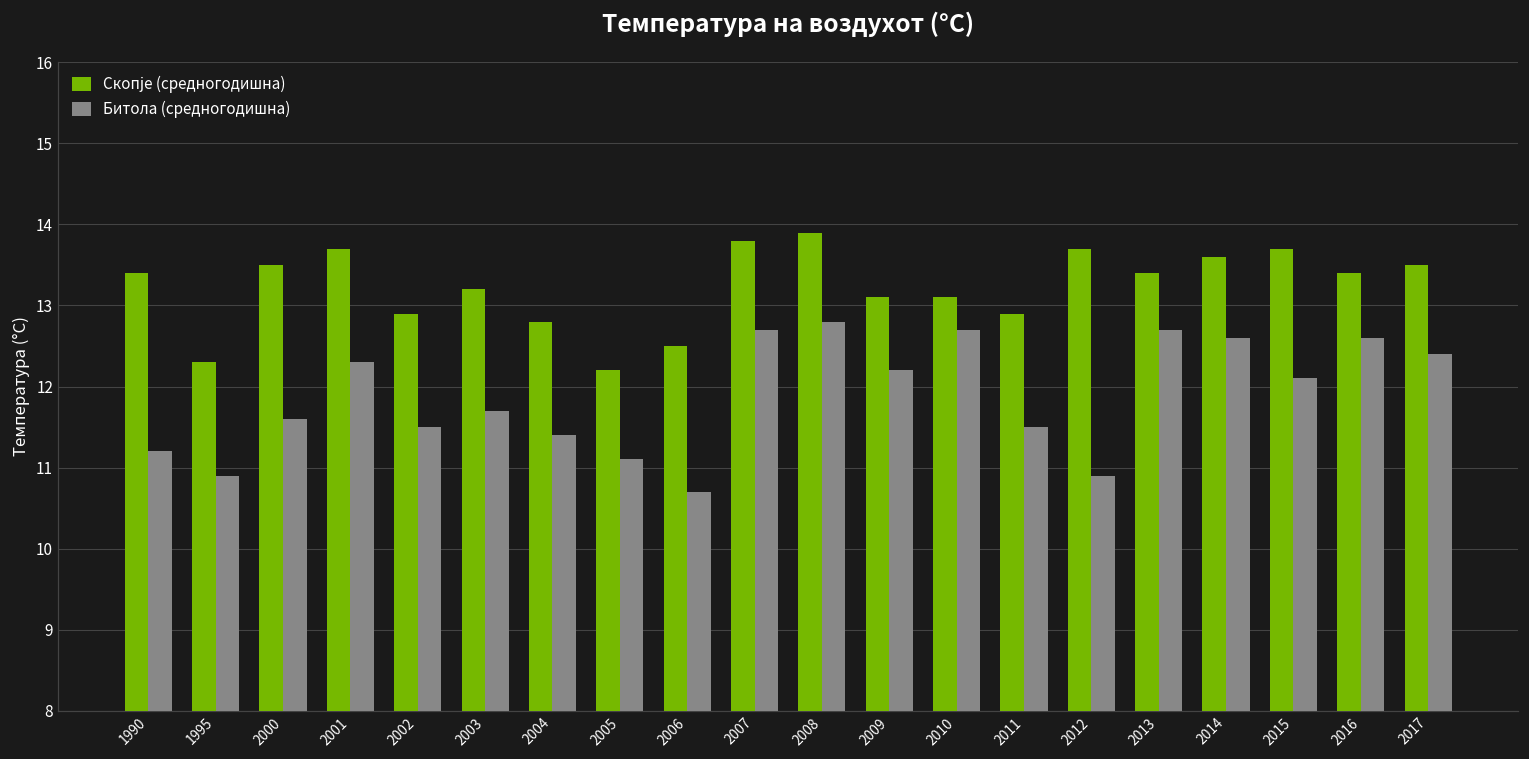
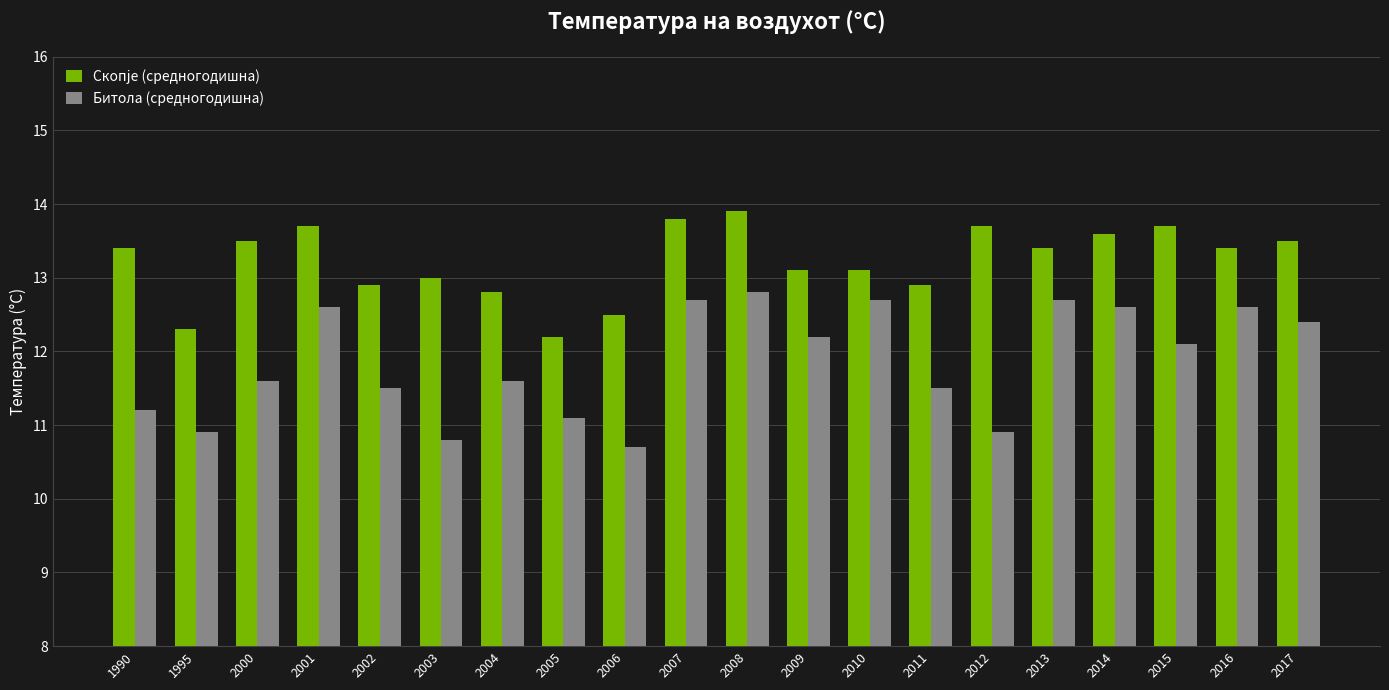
  {
    "Скопје (средногодишна)": {
      "1990": 13.4,
      "1995": 12.3,
      "2000": 13.5,
      "2001": 13.7,
      "2002": 12.9,
-     "2003": 13.2,
+     "2003": 13.0,
      "2004": 12.8,
      "2005": 12.2,
      "2006": 12.5,
      "2007": 13.8,
      "2008": 13.9,
      "2009": 13.1,
      "2010": 13.1,
      "2011": 12.9,
      "2012": 13.7,
      "2013": 13.4,
      "2014": 13.6,
      "2015": 13.7,
      "2016": 13.4,
      "2017": 13.5
    },
    "Битола (средногодишна)": {
      "1990": 11.2,
      "1995": 10.9,
      "2000": 11.6,
-     "2001": 12.3,
+     "2001": 12.6,
      "2002": 11.5,
-     "2003": 11.7,
-     "2004": 11.4,
+     "2003": 10.8,
+     "2004": 11.6,
      "2005": 11.1,
      "2006": 10.7,
      "2007": 12.7,
      "2008": 12.8,
      "2009": 12.2,
      "2010": 12.7,
      "2011": 11.5,
      "2012": 10.9,
      "2013": 12.7,
      "2014": 12.6,
      "2015": 12.1,
      "2016": 12.6,
      "2017": 12.4
    }
  }
